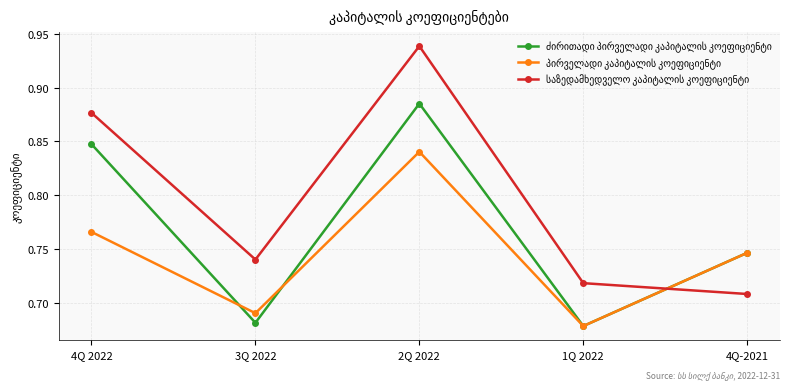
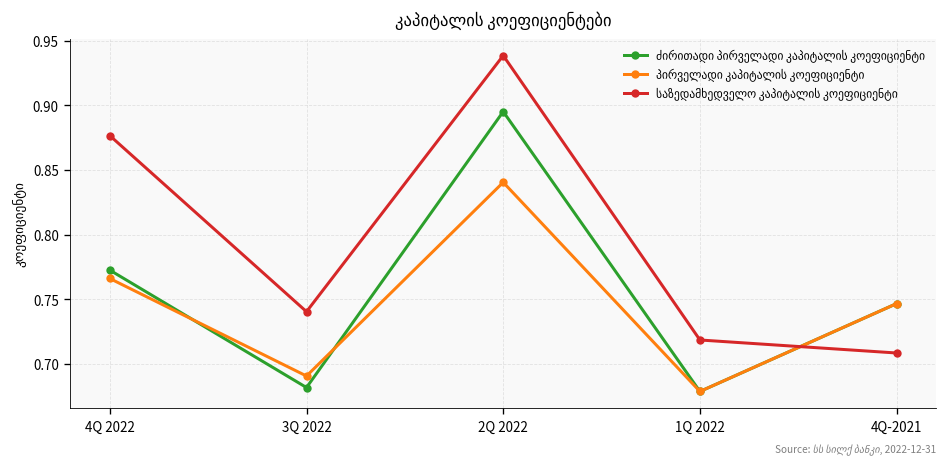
  {
    "ძირითადი პირველადი კაპიტალის კოეფიციენტი": {
-     "4Q 2022": 0.848,
+     "4Q 2022": 0.772,
      "3Q 2022": 0.682,
-     "2Q 2022": 0.885
+     "2Q 2022": 0.895
    },
    "პირველადი კაპიტალის კოეფიციენტი": {
      "4Q 2022": 0.766,
      "3Q 2022": 0.691,
      "2Q 2022": 0.840
    },
    "საზედამხედველო კაპიტალის კოეფიციენტი": {
      "4Q 2022": 0.877,
      "3Q 2022": 0.740,
      "2Q 2022": 0.939,
      "1Q 2022": 0.718,
      "4Q-2021": 0.708
    }
  }
